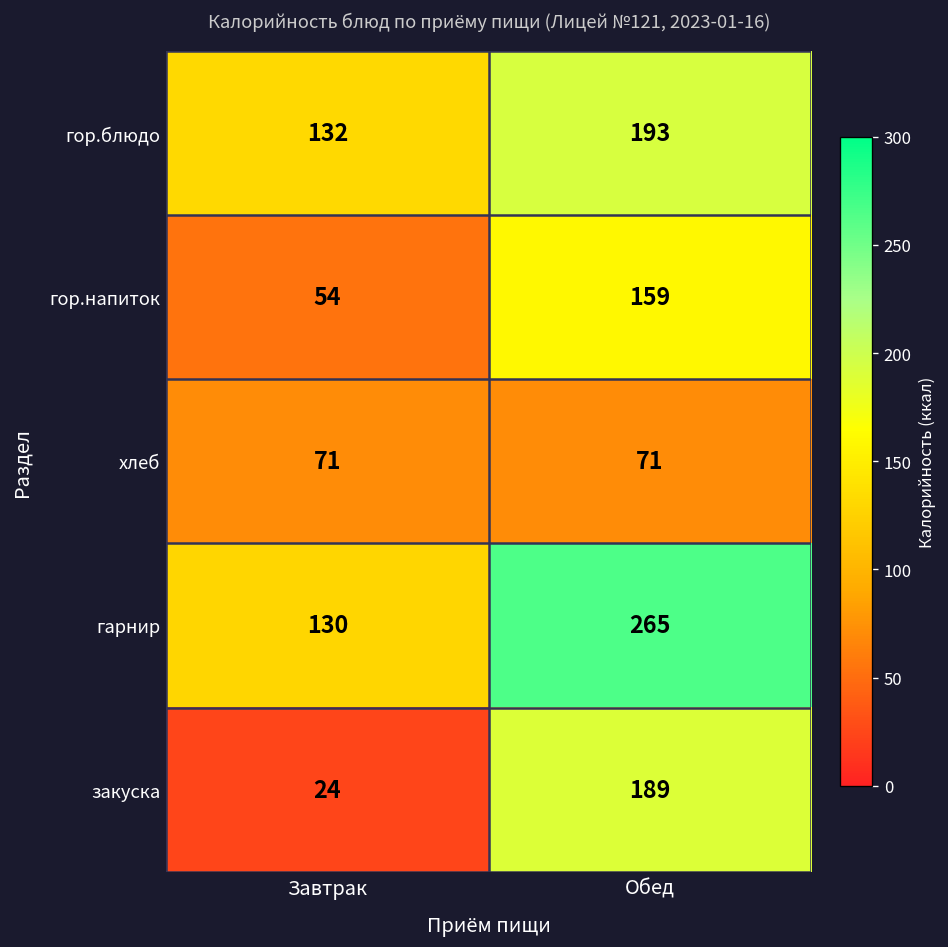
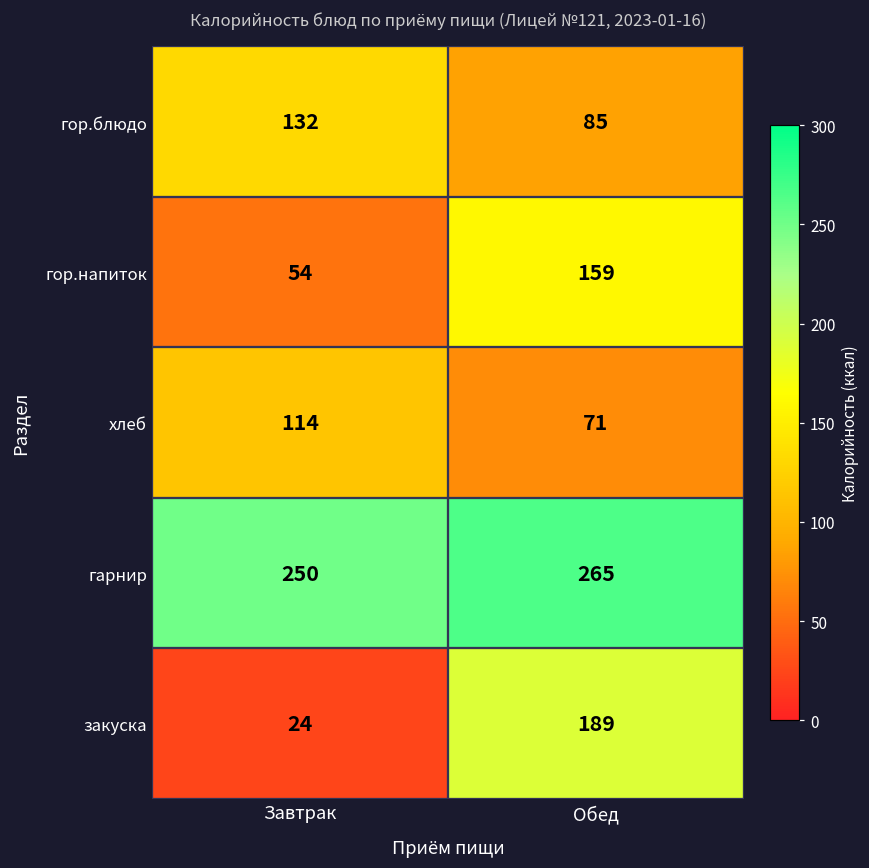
  {
    "гор.блюдо": {
      "Завтрак": 132,
-     "Обед": 193
+     "Обед": 85
    },
    "гор.напиток": {
      "Завтрак": 54,
      "Обед": 159
    },
    "хлеб": {
-     "Завтрак": 71,
+     "Завтрак": 114,
      "Обед": 71
    },
    "гарнир": {
-     "Завтрак": 130,
+     "Завтрак": 250,
      "Обед": 265
    },
    "закуска": {
      "Завтрак": 24,
      "Обед": 189
    }
  }
